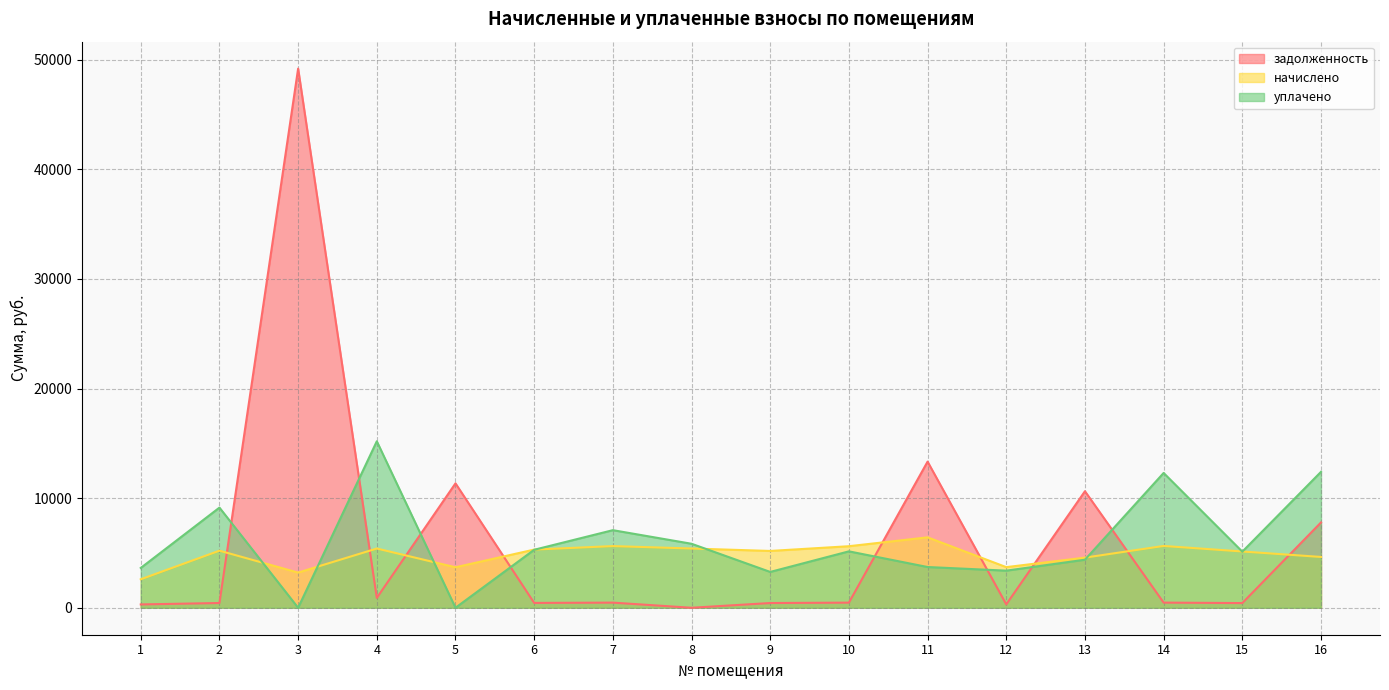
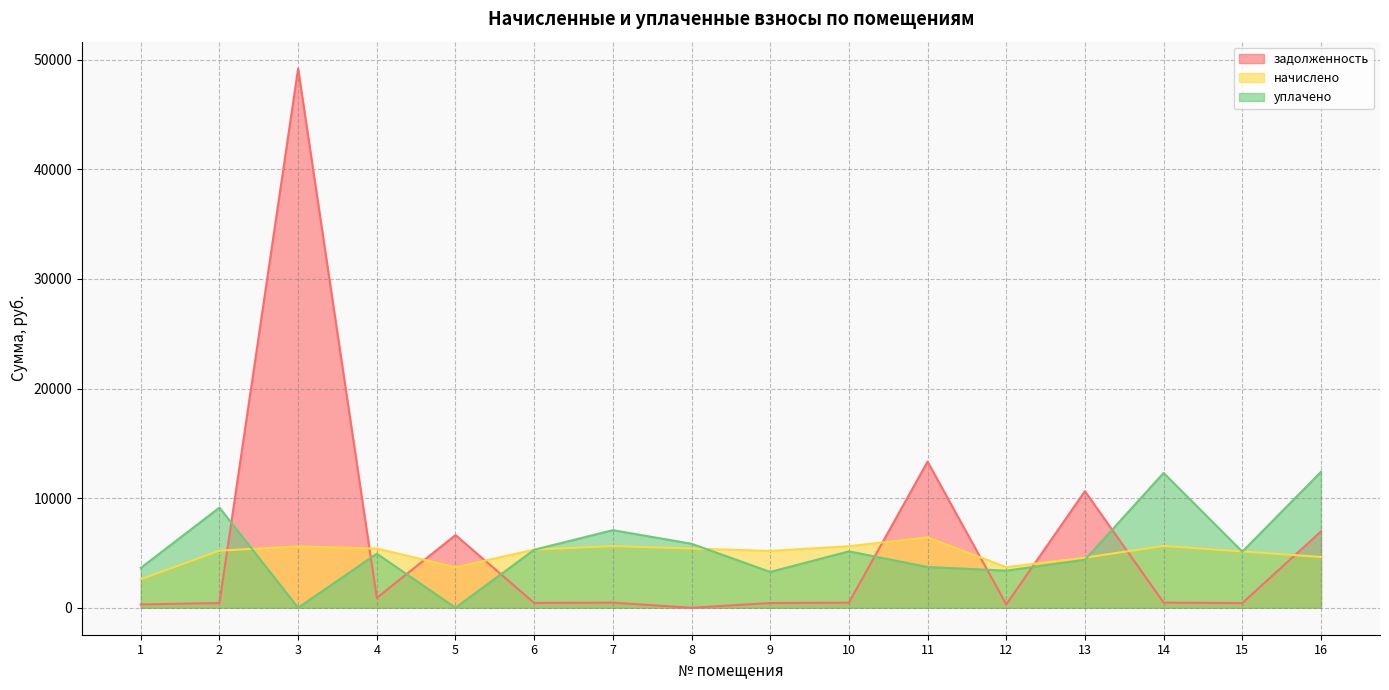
  {
    "задолженность": {
      "1": 300,
      "2": 400,
      "3": 49200,
      "4": 900,
-     "5": 11300,
+     "5": 6600,
      "6": 400,
      "7": 500,
      "8": 0,
      "9": 400,
      "10": 500,
      "11": 13300,
      "12": 300,
      "13": 10600,
      "14": 500,
      "15": 400,
-     "16": 7800
+     "16": 7000
    },
    "начислено": {
      "1": 2600,
      "2": 5200,
-     "3": 3200,
+     "3": 5600,
      "4": 5400,
      "5": 3700,
      "7": 5600,
      "8": 5400,
      "9": 5200,
      "10": 5600,
      "11": 6400,
      "12": 3700,
      "14": 5600,
      "16": 4600
    },
    "уплачено": {
      "1": 3600,
      "2": 9100,
      "3": 0,
-     "4": 15200,
+     "4": 4900,
      "5": 0,
      "7": 7100,
      "8": 5800,
      "9": 3300,
      "10": 5100,
      "11": 3700,
      "12": 3400,
      "14": 12300,
      "16": 12400
    }
  }
